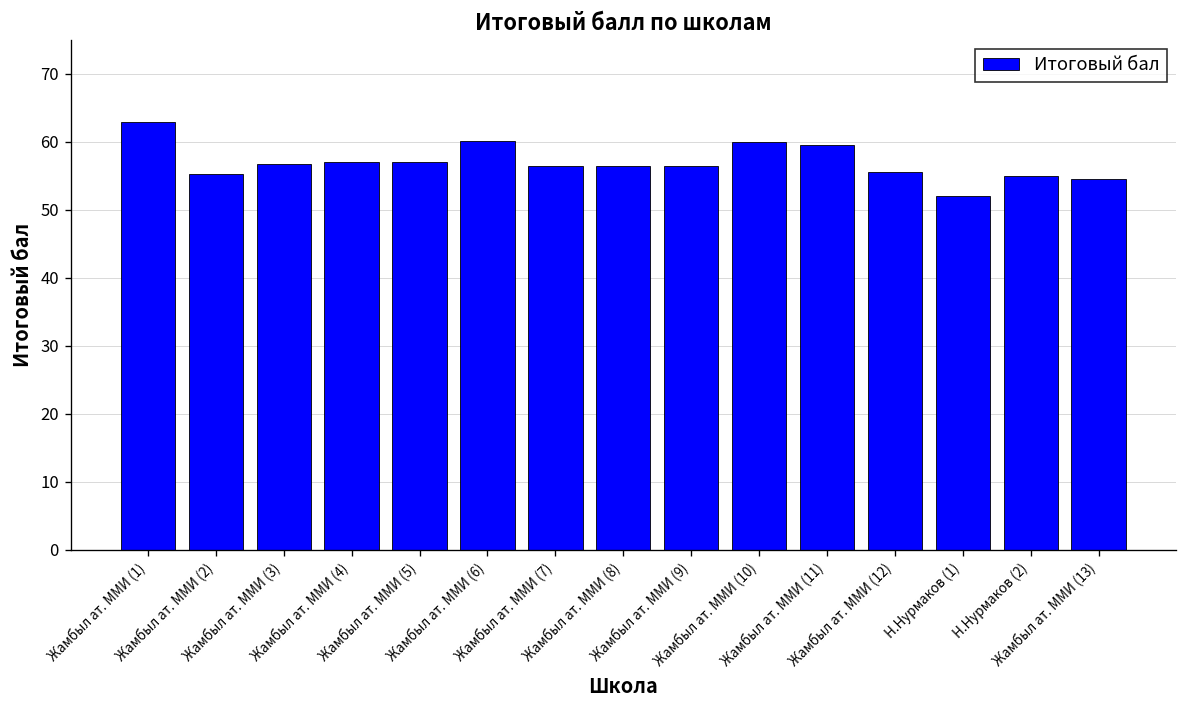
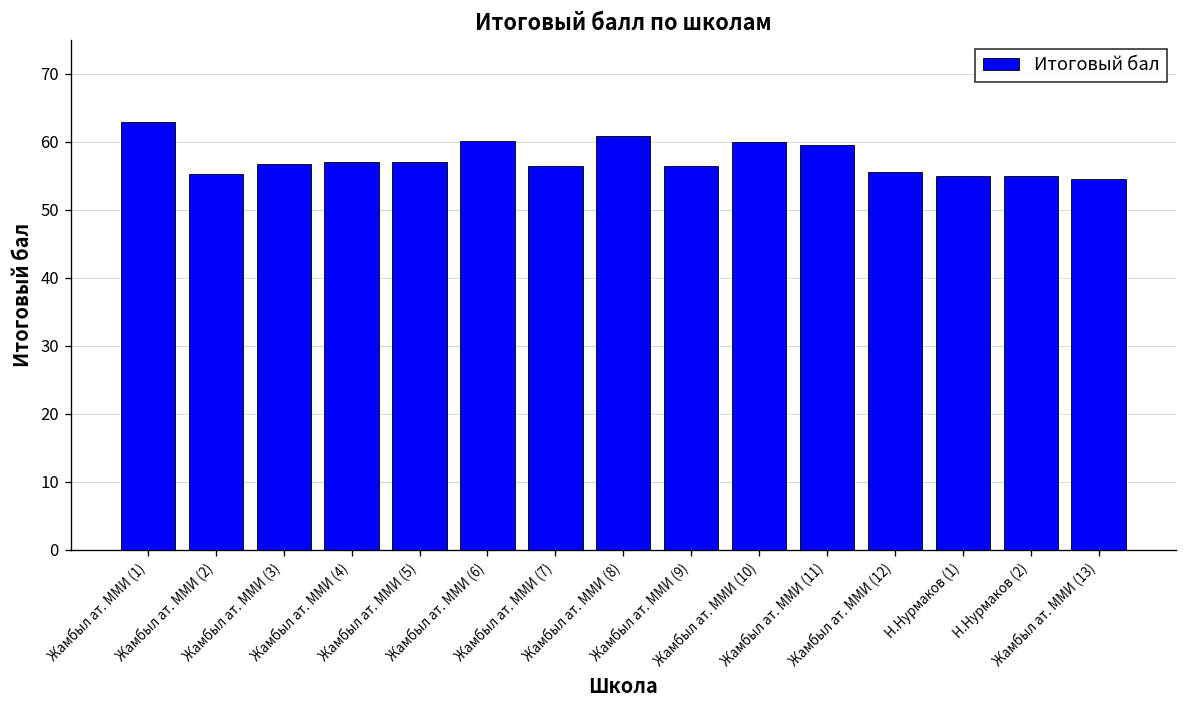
  {
    "Жамбыл ат. ММИ (1)": 63,
    "Жамбыл ат. ММИ (2)": 55,
    "Жамбыл ат. ММИ (3)": 57,
    "Жамбыл ат. ММИ (4)": 57,
    "Жамбыл ат. ММИ (5)": 57,
    "Жамбыл ат. ММИ (6)": 60,
    "Жамбыл ат. ММИ (7)": 57,
-   "Жамбыл ат. ММИ (8)": 57,
+   "Жамбыл ат. ММИ (8)": 61,
    "Жамбыл ат. ММИ (9)": 56,
    "Жамбыл ат. ММИ (10)": 60,
    "Жамбыл ат. ММИ (11)": 60,
    "Жамбыл ат. ММИ (12)": 56,
-   "Н.Нурмаков (1)": 52,
+   "Н.Нурмаков (1)": 55,
    "Н.Нурмаков (2)": 55,
    "Жамбыл ат. ММИ (13)": 55
  }
